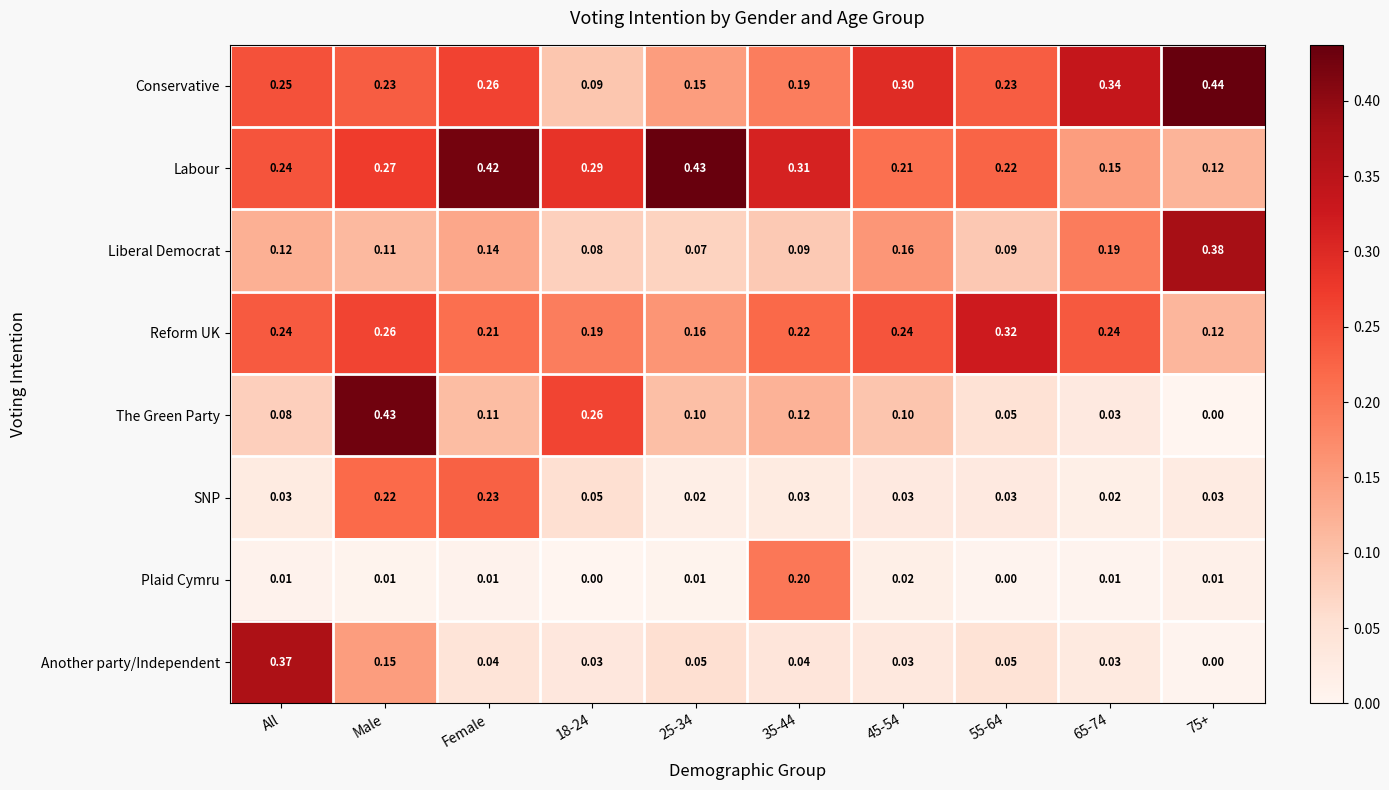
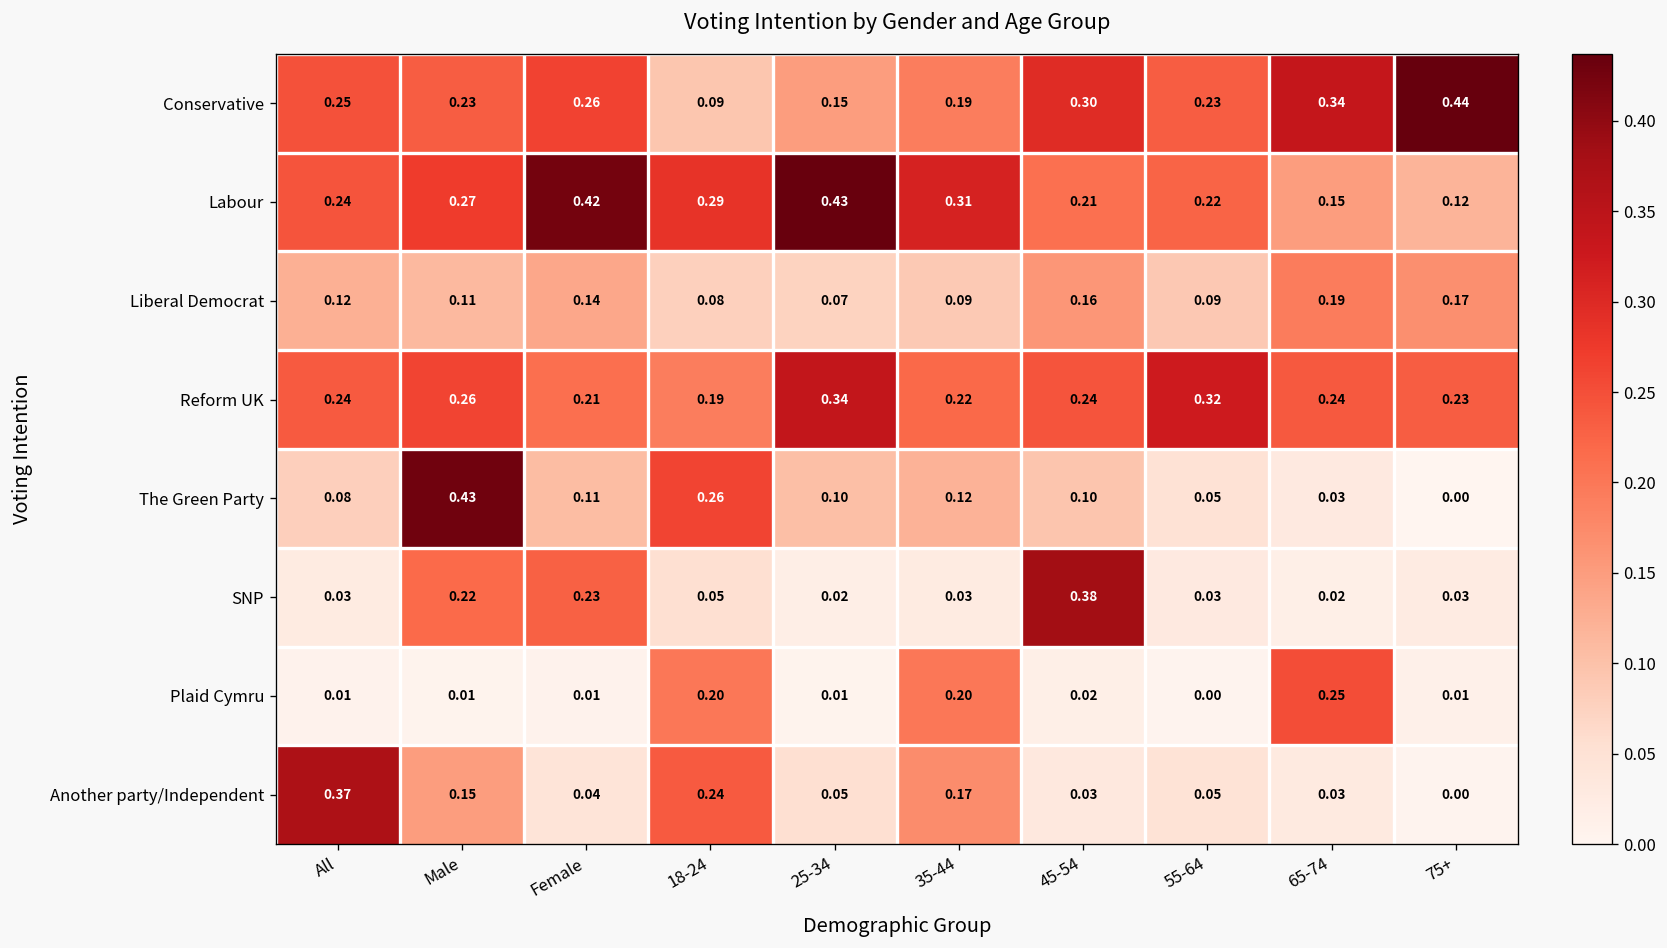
  {
    "Conservative": {
      "All": 0.25,
      "Male": 0.23,
      "Female": 0.26,
      "18-24": 0.09,
      "25-34": 0.15,
      "35-44": 0.19,
      "45-54": 0.30,
      "55-64": 0.23,
      "65-74": 0.34,
      "75+": 0.44
    },
    "Labour": {
      "All": 0.24,
      "Male": 0.27,
      "Female": 0.42,
      "18-24": 0.29,
      "25-34": 0.43,
      "35-44": 0.31,
      "45-54": 0.21,
      "55-64": 0.22,
      "65-74": 0.15,
      "75+": 0.12
    },
    "Liberal Democrat": {
      "All": 0.12,
      "Male": 0.11,
      "Female": 0.14,
      "18-24": 0.08,
      "25-34": 0.07,
      "35-44": 0.09,
      "45-54": 0.16,
      "55-64": 0.09,
      "65-74": 0.19,
-     "75+": 0.38
+     "75+": 0.17
    },
    "Reform UK": {
      "All": 0.24,
      "Male": 0.26,
      "Female": 0.21,
      "18-24": 0.19,
-     "25-34": 0.16,
+     "25-34": 0.34,
      "35-44": 0.22,
      "45-54": 0.24,
      "55-64": 0.32,
      "65-74": 0.24,
-     "75+": 0.12
+     "75+": 0.23
    },
    "The Green Party": {
      "All": 0.08,
      "Male": 0.43,
      "Female": 0.11,
      "18-24": 0.26,
      "25-34": 0.10,
      "35-44": 0.12,
      "45-54": 0.10,
      "55-64": 0.05,
      "65-74": 0.03,
      "75+": 0.00
    },
    "SNP": {
      "All": 0.03,
      "Male": 0.22,
      "Female": 0.23,
      "18-24": 0.05,
      "25-34": 0.02,
      "35-44": 0.03,
-     "45-54": 0.03,
+     "45-54": 0.38,
      "55-64": 0.03,
      "65-74": 0.02,
      "75+": 0.03
    },
    "Plaid Cymru": {
      "All": 0.01,
      "Male": 0.01,
      "Female": 0.01,
-     "18-24": 0.00,
+     "18-24": 0.20,
      "25-34": 0.01,
      "35-44": 0.20,
      "45-54": 0.02,
      "55-64": 0.00,
-     "65-74": 0.01,
+     "65-74": 0.25,
      "75+": 0.01
    },
    "Another party/Independent": {
      "All": 0.37,
      "Male": 0.15,
      "Female": 0.04,
-     "18-24": 0.03,
+     "18-24": 0.24,
      "25-34": 0.05,
-     "35-44": 0.04,
+     "35-44": 0.17,
      "45-54": 0.03,
      "55-64": 0.05,
      "65-74": 0.03,
      "75+": 0.00
    }
  }
